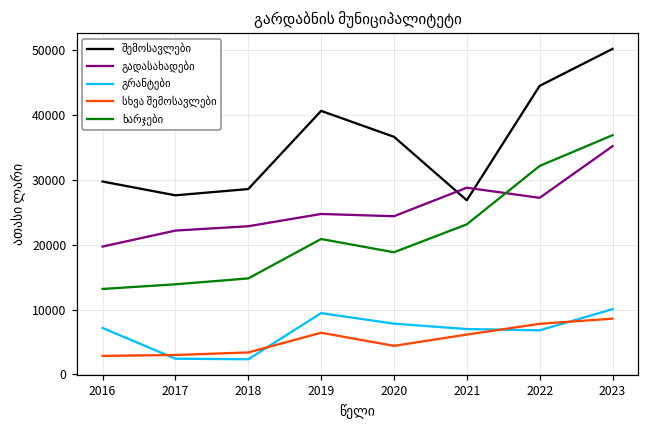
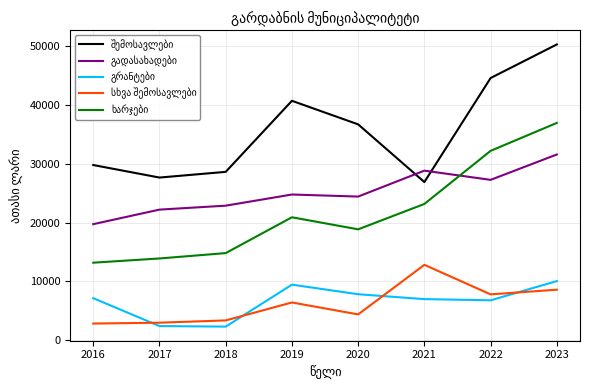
  {
    "შემოსავლები": {
      "2016": 30000,
      "2017": 28000,
      "2018": 29000,
      "2019": 41000,
      "2020": 37000,
      "2021": 27000,
      "2022": 45000,
      "2023": 50000
    },
    "გადასახადები": {
      "2016": 20000,
      "2017": 22000,
      "2018": 23000,
      "2019": 25000,
      "2020": 24000,
      "2021": 29000,
      "2022": 27000,
-     "2023": 35000
+     "2023": 32000
    },
    "გრანტები": {
      "2016": 7000,
      "2017": 2000,
      "2018": 2000,
      "2019": 9000,
      "2020": 8000,
      "2021": 7000,
      "2022": 7000,
      "2023": 10000
    },
    "სხვა შემოსავლები": {
      "2016": 3000,
      "2017": 3000,
      "2018": 3000,
      "2019": 6000,
      "2020": 4000,
-     "2021": 6000,
+     "2021": 13000,
      "2022": 8000,
      "2023": 9000
    },
    "ხარჯები": {
      "2016": 13000,
      "2017": 14000,
      "2018": 15000,
      "2019": 21000,
      "2020": 19000,
      "2021": 23000,
      "2022": 32000,
      "2023": 37000
    }
  }
